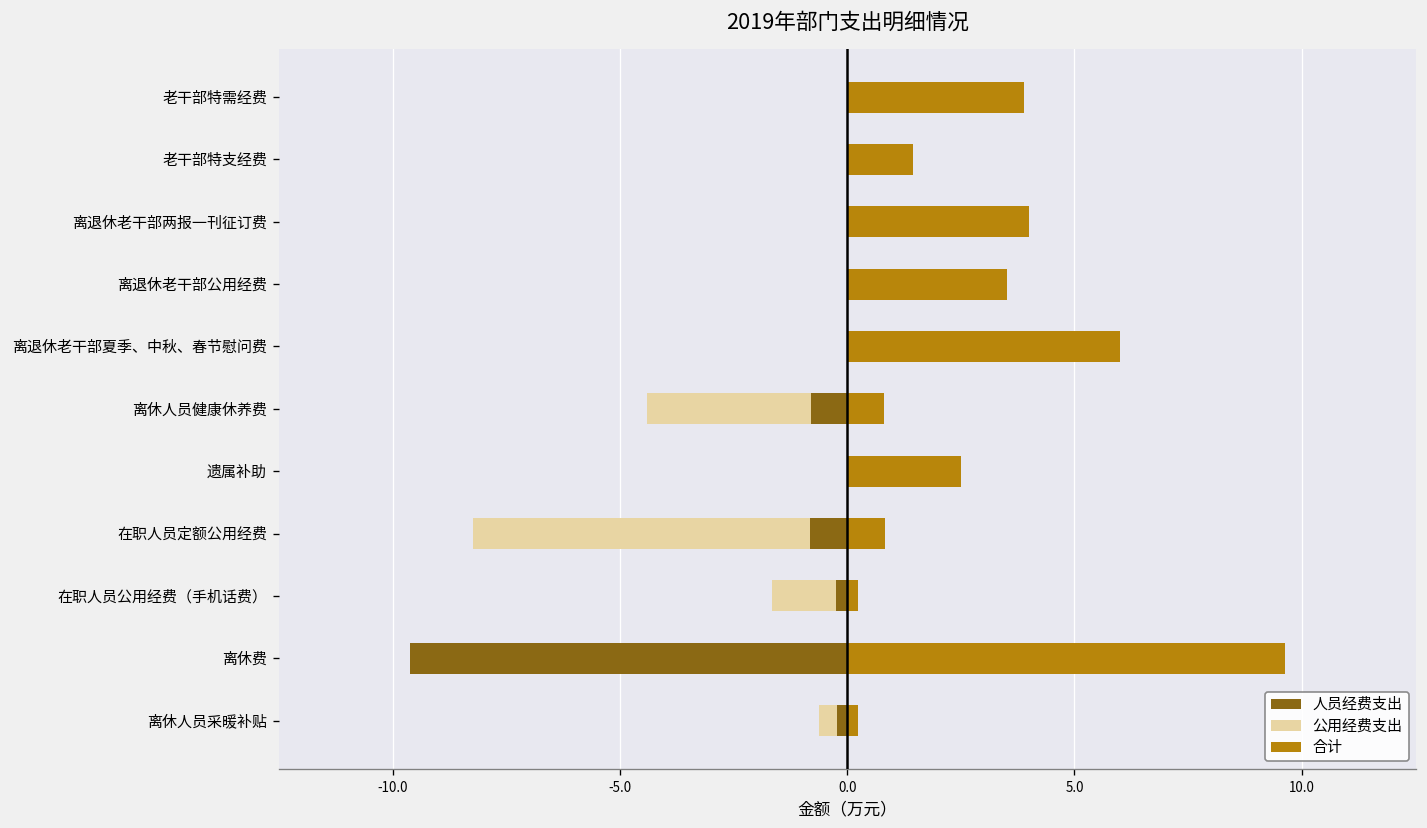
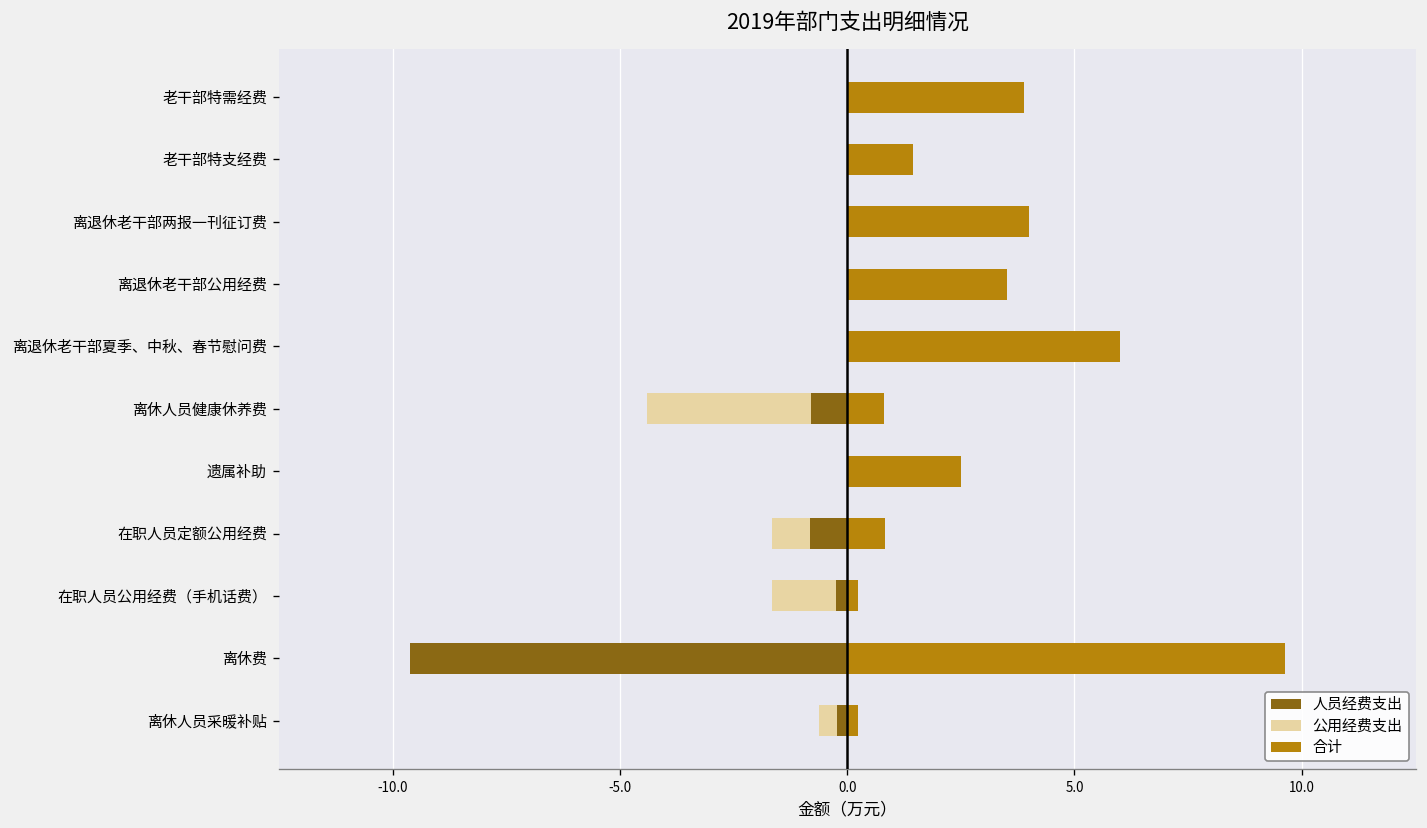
  {
    "公用经费支出": {
      "老干部特需经费": 0.0,
      "老干部特支经费": 0.0,
      "离退休老干部两报一刊征订费": 0.0,
      "离退休老干部公用经费": 0.0,
      "离退休老干部夏季、中秋、春节慰问费": 0.0,
      "离休人员健康休养费": -3.6,
      "遗属补助": 0.0,
-     "在职人员定额公用经费": -7.4,
+     "在职人员定额公用经费": -0.8,
      "在职人员公用经费（手机话费）": -1.4,
      "离休费": 0.0,
      "离休人员采暖补贴": -0.4
    }
  }
